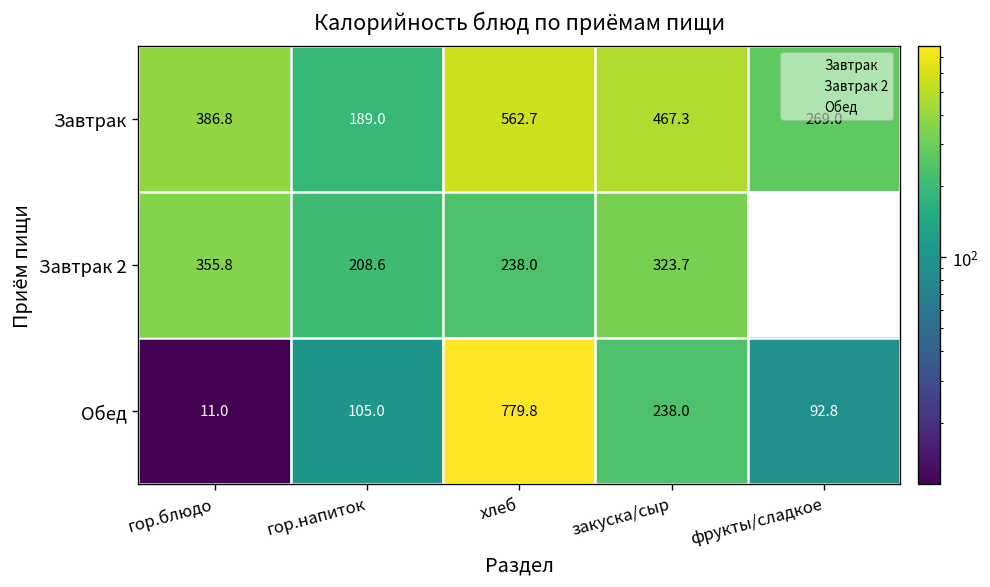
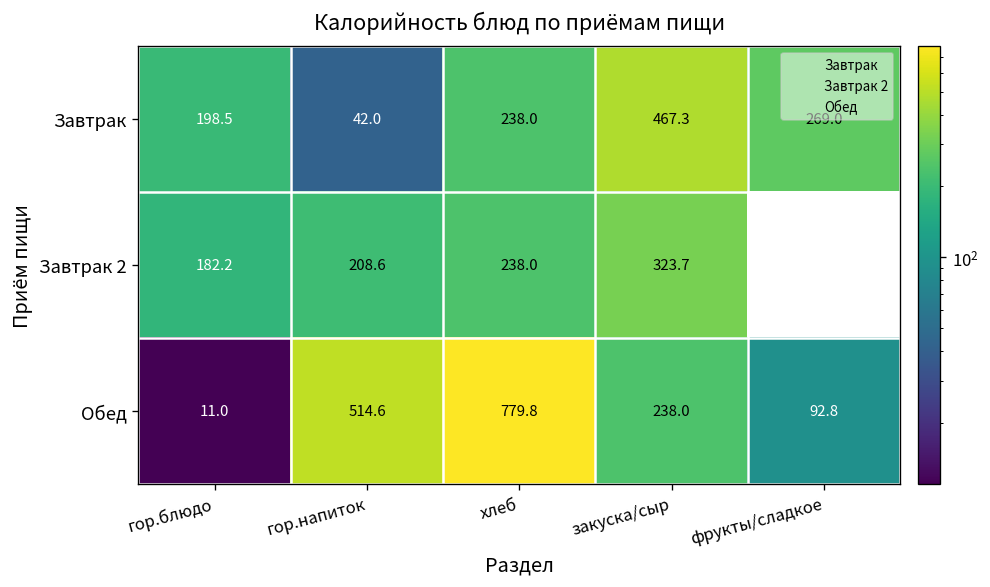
  {
    "Завтрак": {
-     "гор.блюдо": 386.8,
-     "гор.напиток": 189.0,
-     "хлеб": 562.7,
+     "гор.блюдо": 198.5,
+     "гор.напиток": 42.0,
+     "хлеб": 238.0,
      "закуска/сыр": 467.3
    },
    "Завтрак 2": {
-     "гор.блюдо": 355.8,
+     "гор.блюдо": 182.2,
      "гор.напиток": 208.6,
      "хлеб": 238.0,
      "закуска/сыр": 323.7
    },
    "Обед": {
      "гор.блюдо": 11.0,
-     "гор.напиток": 105.0,
+     "гор.напиток": 514.6,
      "хлеб": 779.8,
      "закуска/сыр": 238.0,
      "фрукты/сладкое": 92.8
    }
  }
